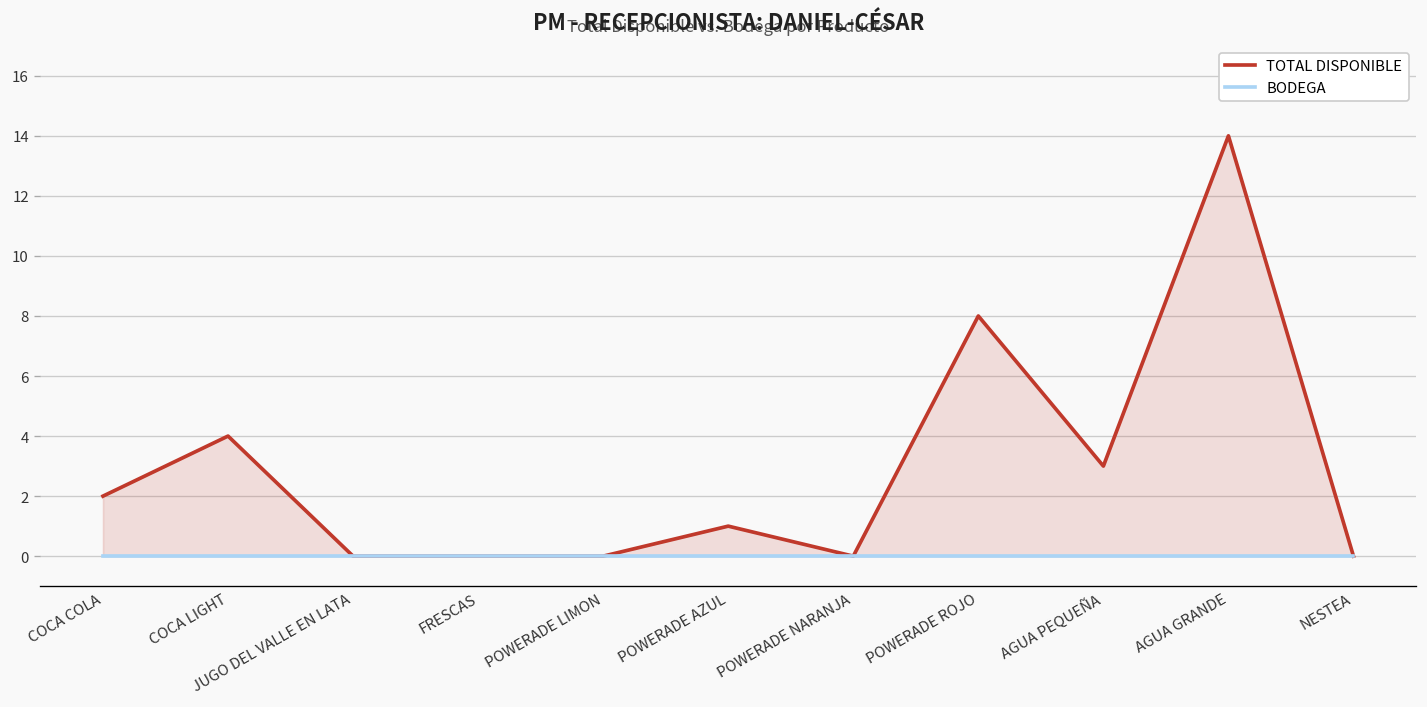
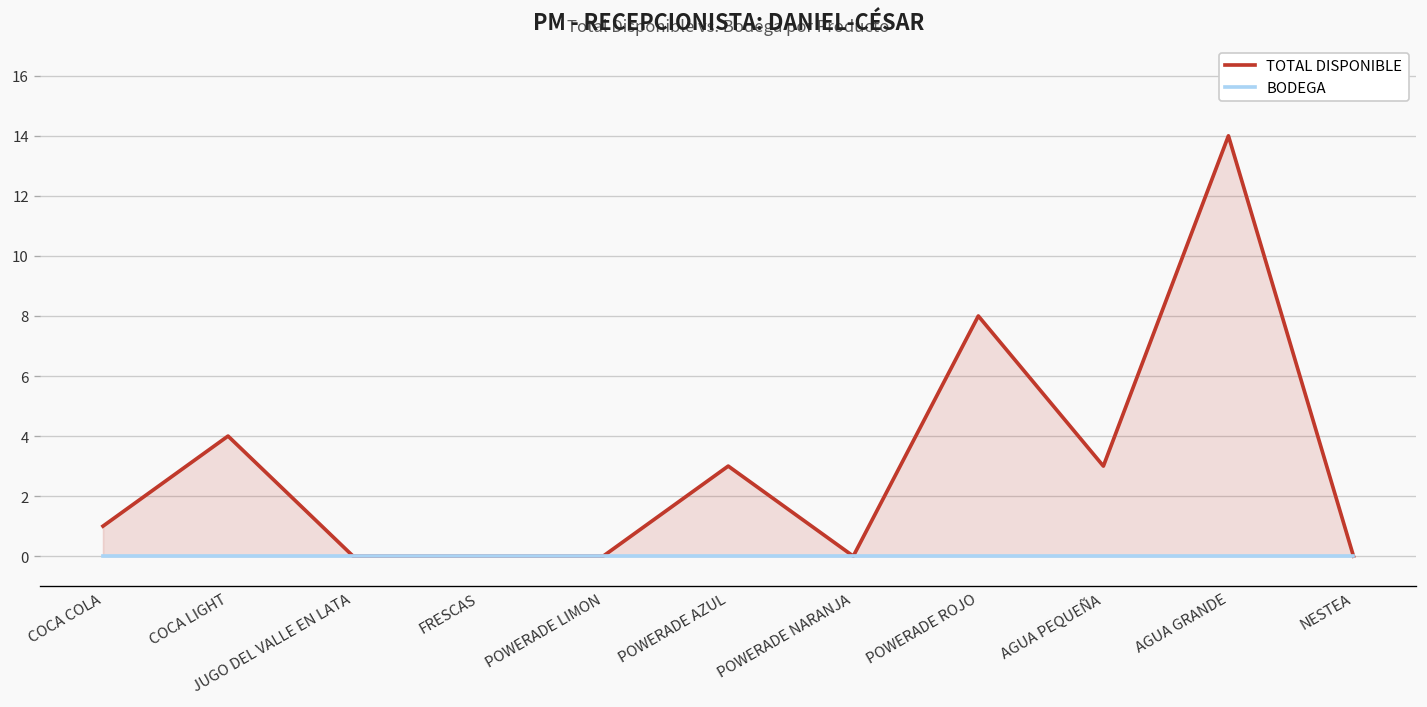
  {
    "TOTAL DISPONIBLE": {
-     "COCA COLA": 2,
+     "COCA COLA": 1,
      "COCA LIGHT": 4,
-     "POWERADE AZUL": 1,
+     "POWERADE AZUL": 3,
      "POWERADE ROJO": 8,
      "AGUA PEQUEÑA": 3,
      "AGUA GRANDE": 14
    },
    "BODEGA": {
      "COCA COLA": 0,
      "COCA LIGHT": 0,
      "POWERADE AZUL": 0,
      "POWERADE ROJO": 0,
      "AGUA PEQUEÑA": 0,
      "AGUA GRANDE": 0
    }
  }
